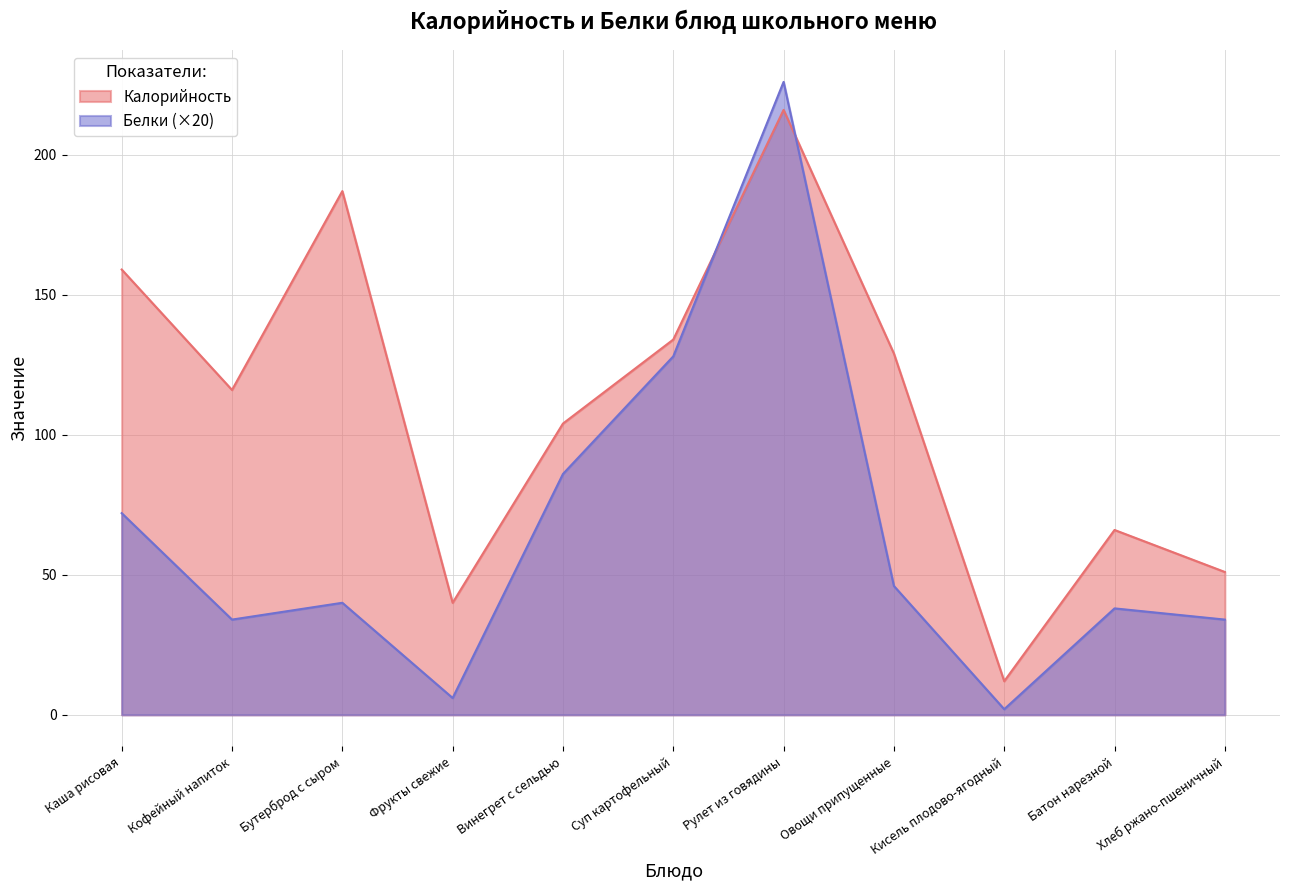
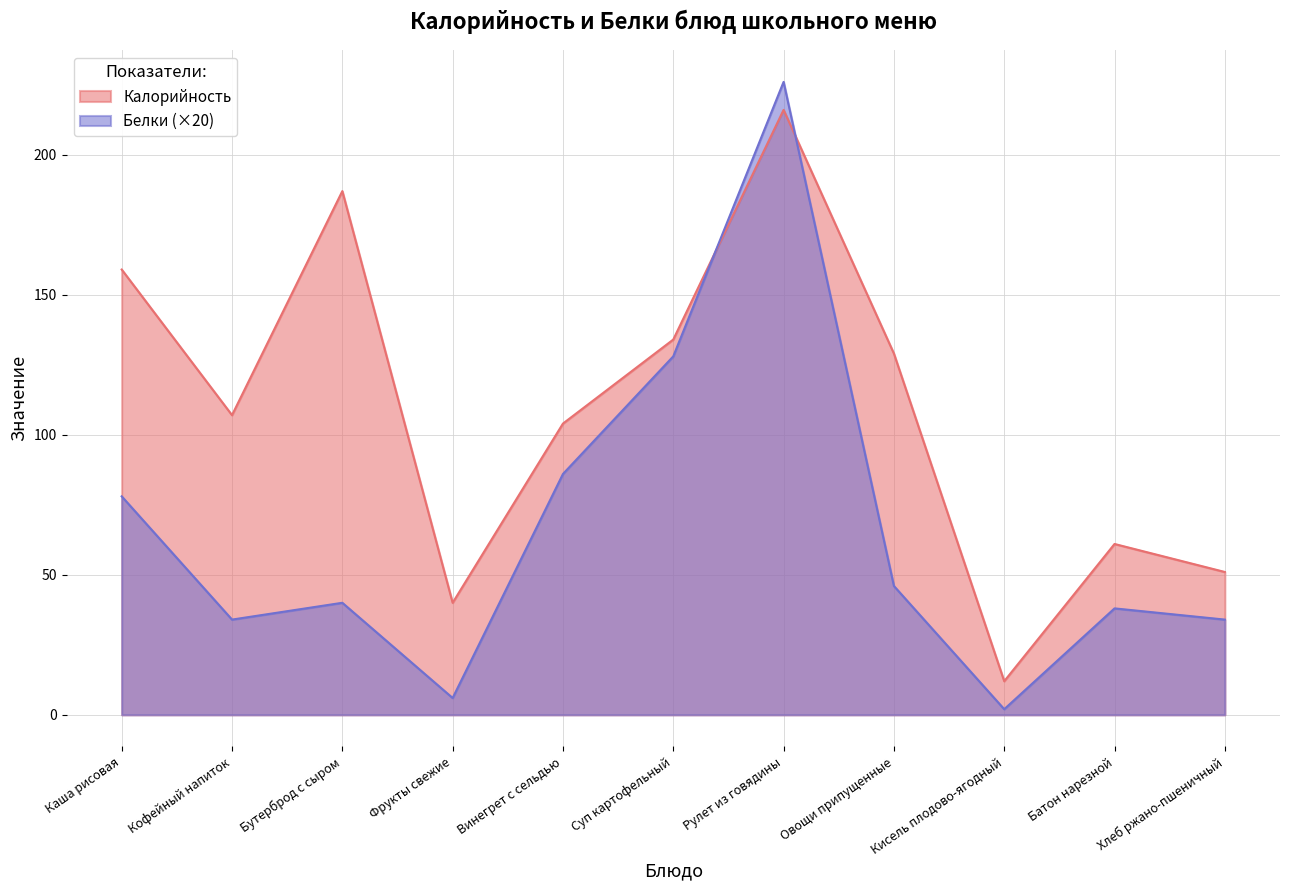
  {
    "Калорийность": {
      "Каша рисовая": 159,
-     "Кофейный напиток": 116,
+     "Кофейный напиток": 107,
      "Бутерброд с сыром": 187,
      "Фрукты свежие": 40,
      "Винегрет с сельдью": 104,
      "Суп картофельный": 134,
      "Рулет из говядины": 216,
      "Овощи припущенные": 129,
      "Кисель плодово-ягодный": 12,
-     "Батон нарезной": 66,
+     "Батон нарезной": 61,
      "Хлеб ржано-пшеничный": 51
    },
    "Белки (×20)": {
-     "Каша рисовая": 72,
+     "Каша рисовая": 78,
      "Кофейный напиток": 34,
      "Бутерброд с сыром": 40,
      "Фрукты свежие": 6,
      "Винегрет с сельдью": 86,
      "Суп картофельный": 128,
      "Рулет из говядины": 226,
      "Овощи припущенные": 46,
      "Кисель плодово-ягодный": 2,
      "Батон нарезной": 38,
      "Хлеб ржано-пшеничный": 34
    }
  }
